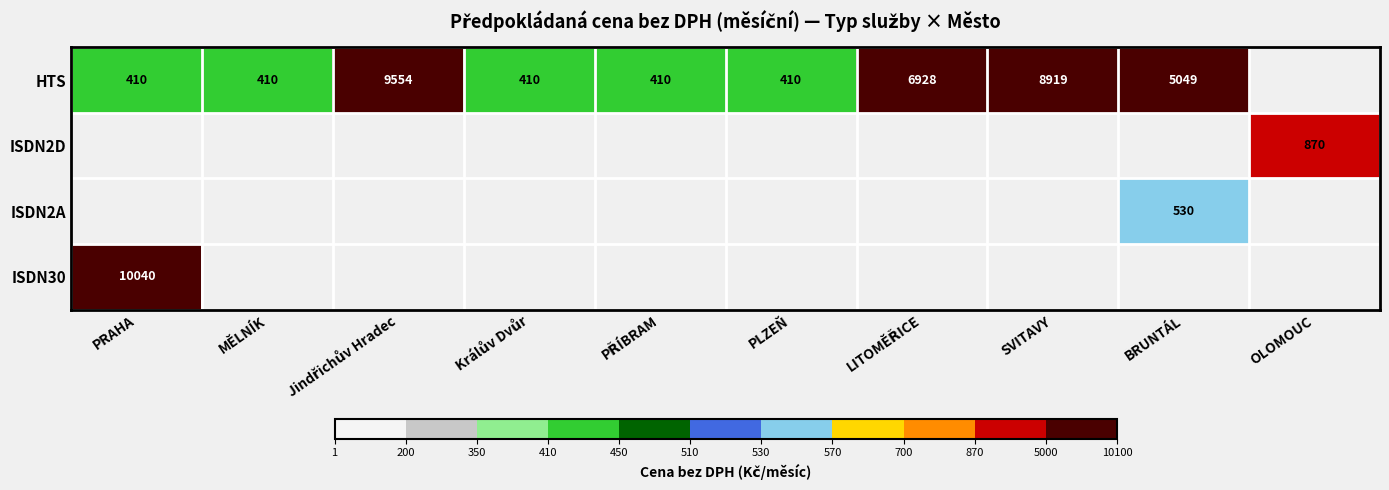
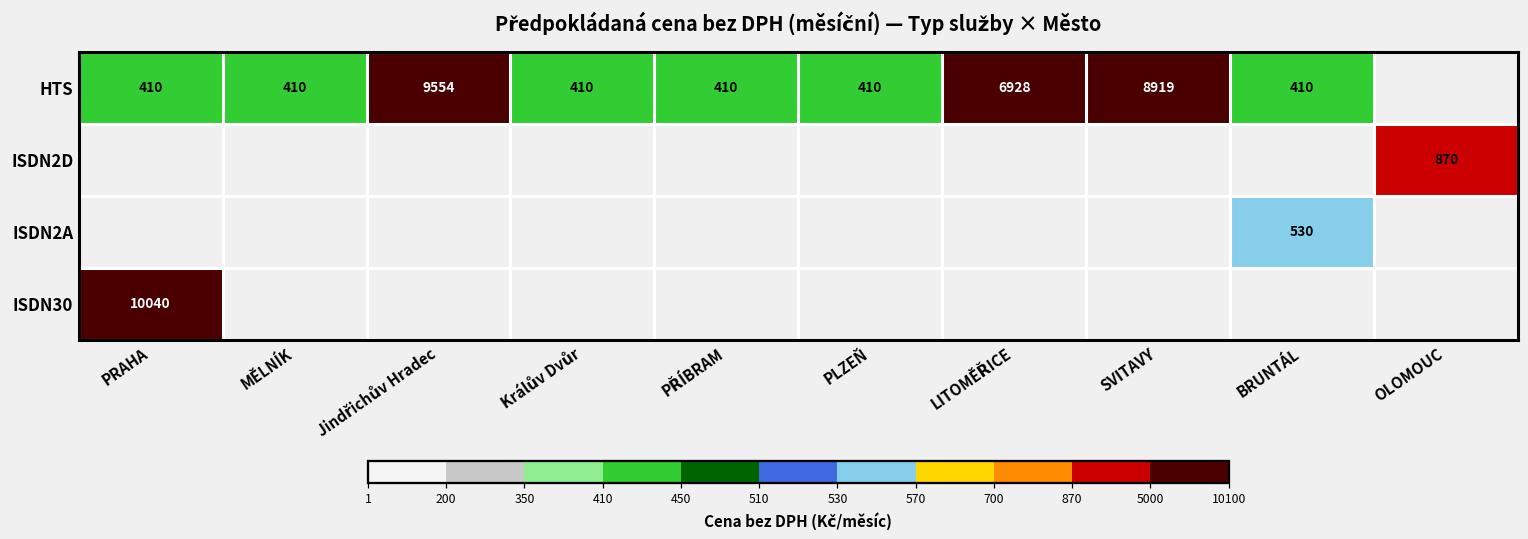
  {
    "HTS": {
      "PRAHA": 410,
      "MĚLNÍK": 410,
      "Jindřichův Hradec": 9554,
      "Králův Dvůr": 410,
      "PŘÍBRAM": 410,
      "PLZEŇ": 410,
      "LITOMĚŘICE": 6928,
      "SVITAVY": 8919,
-     "BRUNTÁL": 5049
+     "BRUNTÁL": 410
    },
    "ISDN2D": {
      "OLOMOUC": 870
    },
    "ISDN2A": {
      "BRUNTÁL": 530
    },
    "ISDN30": {
      "PRAHA": 10040
    }
  }
